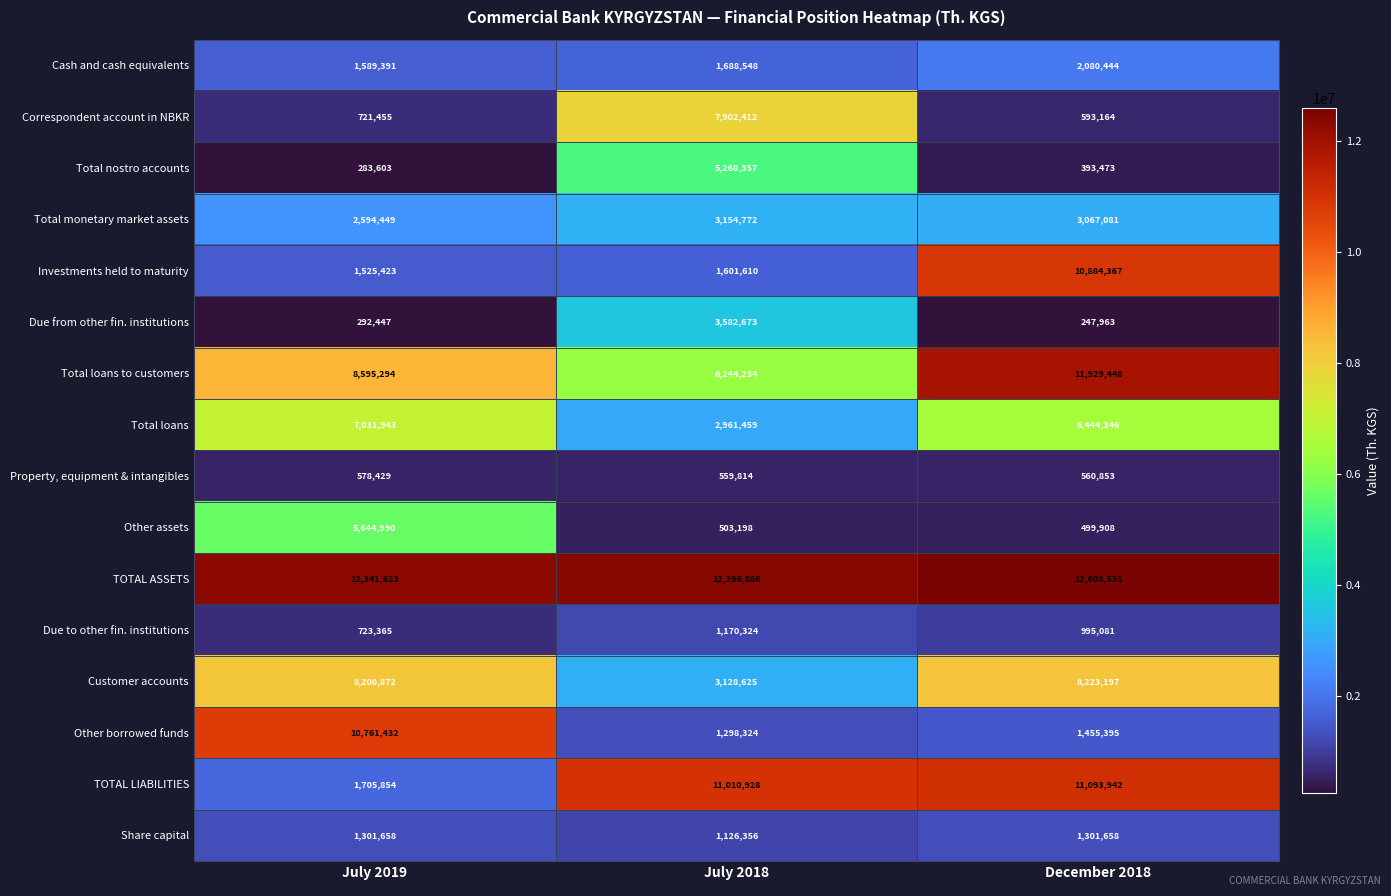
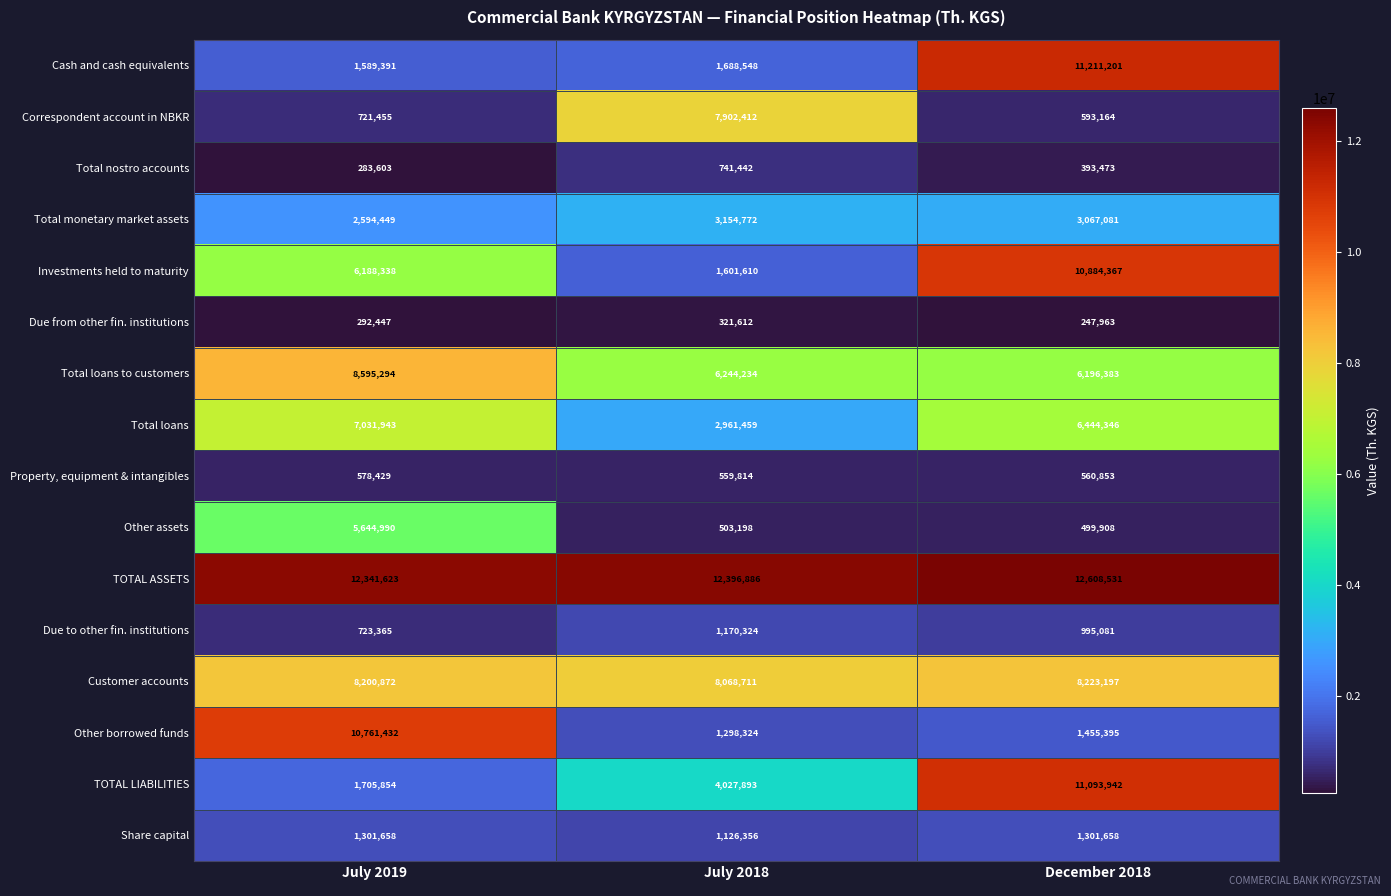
  {
    "Cash and cash equivalents": {
      "July 2019": "1,589,391",
      "July 2018": "1,688,548",
-     "December 2018": "2,080,444"
+     "December 2018": "11,211,201"
    },
    "Correspondent account in NBKR": {
      "July 2019": "721,455",
      "July 2018": "7,902,412",
      "December 2018": "593,164"
    },
    "Total nostro accounts": {
      "July 2019": "283,603",
-     "July 2018": "5,268,357",
+     "July 2018": "741,442",
      "December 2018": "393,473"
    },
    "Total monetary market assets": {
      "July 2019": "2,594,449",
      "July 2018": "3,154,772",
      "December 2018": "3,067,081"
    },
    "Investments held to maturity": {
-     "July 2019": "1,525,423",
+     "July 2019": "6,188,338",
      "July 2018": "1,601,610",
      "December 2018": "10,884,367"
    },
    "Due from other fin. institutions": {
      "July 2019": "292,447",
-     "July 2018": "3,582,673",
+     "July 2018": "321,612",
      "December 2018": "247,963"
    },
    "Total loans to customers": {
      "July 2019": "8,595,294",
      "July 2018": "6,244,234",
-     "December 2018": "11,929,448"
+     "December 2018": "6,196,383"
    },
    "Total loans": {
      "July 2019": "7,031,943",
      "July 2018": "2,961,459",
      "December 2018": "6,444,346"
    },
    "Property, equipment & intangibles": {
      "July 2019": "578,429",
      "July 2018": "559,814",
      "December 2018": "560,853"
    },
    "Other assets": {
      "July 2019": "5,644,990",
      "July 2018": "503,198",
      "December 2018": "499,908"
    },
    "TOTAL ASSETS": {
      "July 2019": "12,341,623",
      "July 2018": "12,396,886",
      "December 2018": "12,608,531"
    },
    "Due to other fin. institutions": {
      "July 2019": "723,365",
      "July 2018": "1,170,324",
      "December 2018": "995,081"
    },
    "Customer accounts": {
      "July 2019": "8,200,872",
-     "July 2018": "3,128,625",
+     "July 2018": "8,068,711",
      "December 2018": "8,223,197"
    },
    "Other borrowed funds": {
      "July 2019": "10,761,432",
      "July 2018": "1,298,324",
      "December 2018": "1,455,395"
    },
    "TOTAL LIABILITIES": {
      "July 2019": "1,705,854",
-     "July 2018": "11,010,928",
+     "July 2018": "4,027,893",
      "December 2018": "11,093,942"
    },
    "Share capital": {
      "July 2019": "1,301,658",
      "July 2018": "1,126,356",
      "December 2018": "1,301,658"
    }
  }
